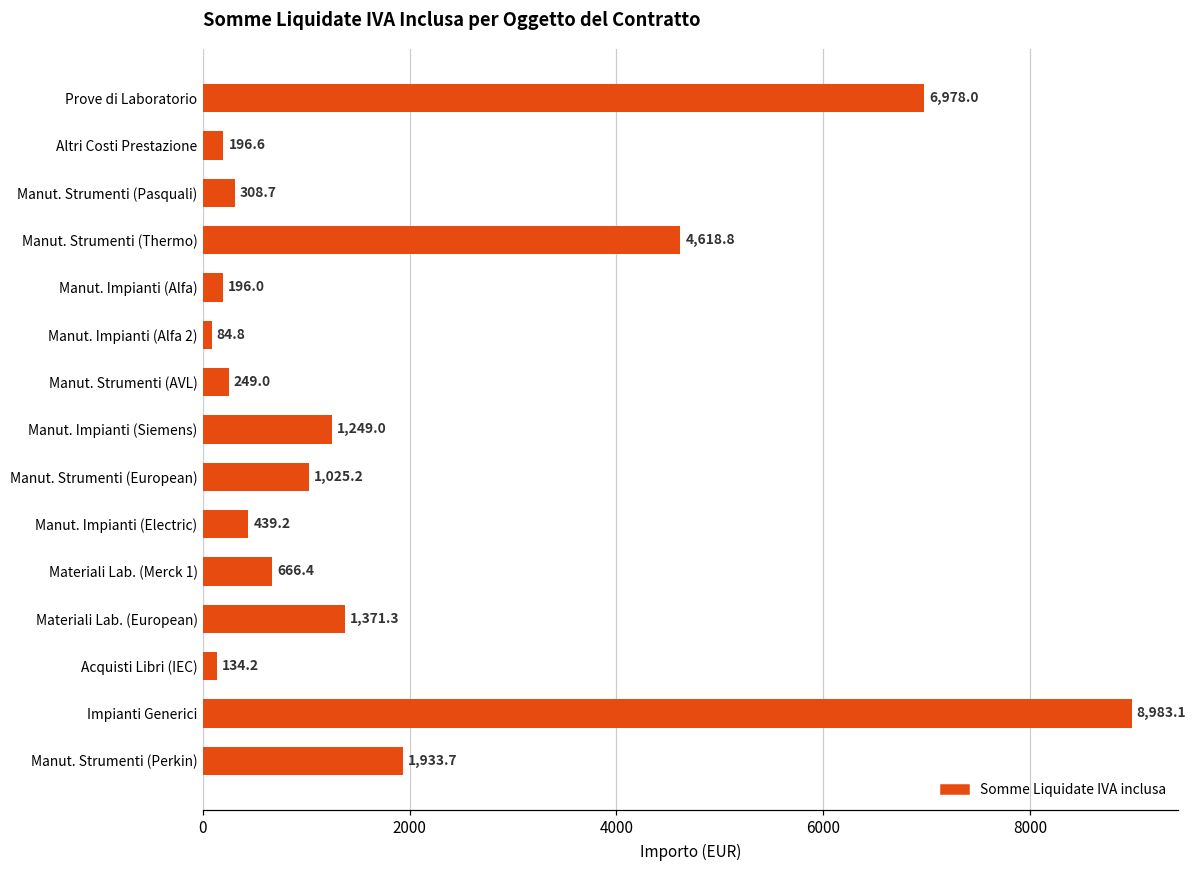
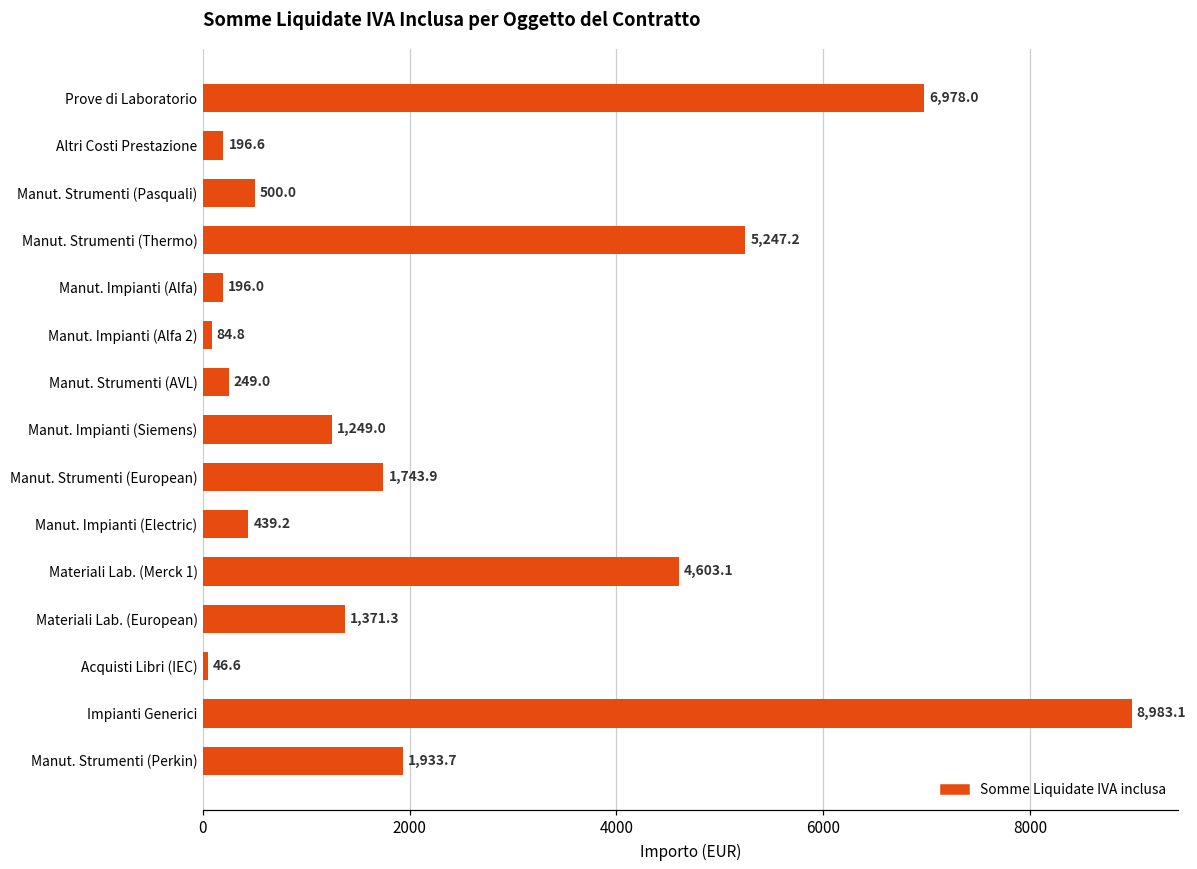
  {
    "Prove di Laboratorio": "6,978.0",
    "Altri Costi Prestazione": "196.6",
-   "Manut. Strumenti (Pasquali)": "308.7",
-   "Manut. Strumenti (Thermo)": "4,618.8",
+   "Manut. Strumenti (Pasquali)": "500.0",
+   "Manut. Strumenti (Thermo)": "5,247.2",
    "Manut. Impianti (Alfa)": "196.0",
    "Manut. Impianti (Alfa 2)": "84.8",
    "Manut. Strumenti (AVL)": "249.0",
    "Manut. Impianti (Siemens)": "1,249.0",
-   "Manut. Strumenti (European)": "1,025.2",
+   "Manut. Strumenti (European)": "1,743.9",
    "Manut. Impianti (Electric)": "439.2",
-   "Materiali Lab. (Merck 1)": "666.4",
+   "Materiali Lab. (Merck 1)": "4,603.1",
    "Materiali Lab. (European)": "1,371.3",
-   "Acquisti Libri (IEC)": "134.2",
+   "Acquisti Libri (IEC)": "46.6",
    "Impianti Generici": "8,983.1",
    "Manut. Strumenti (Perkin)": "1,933.7"
  }
